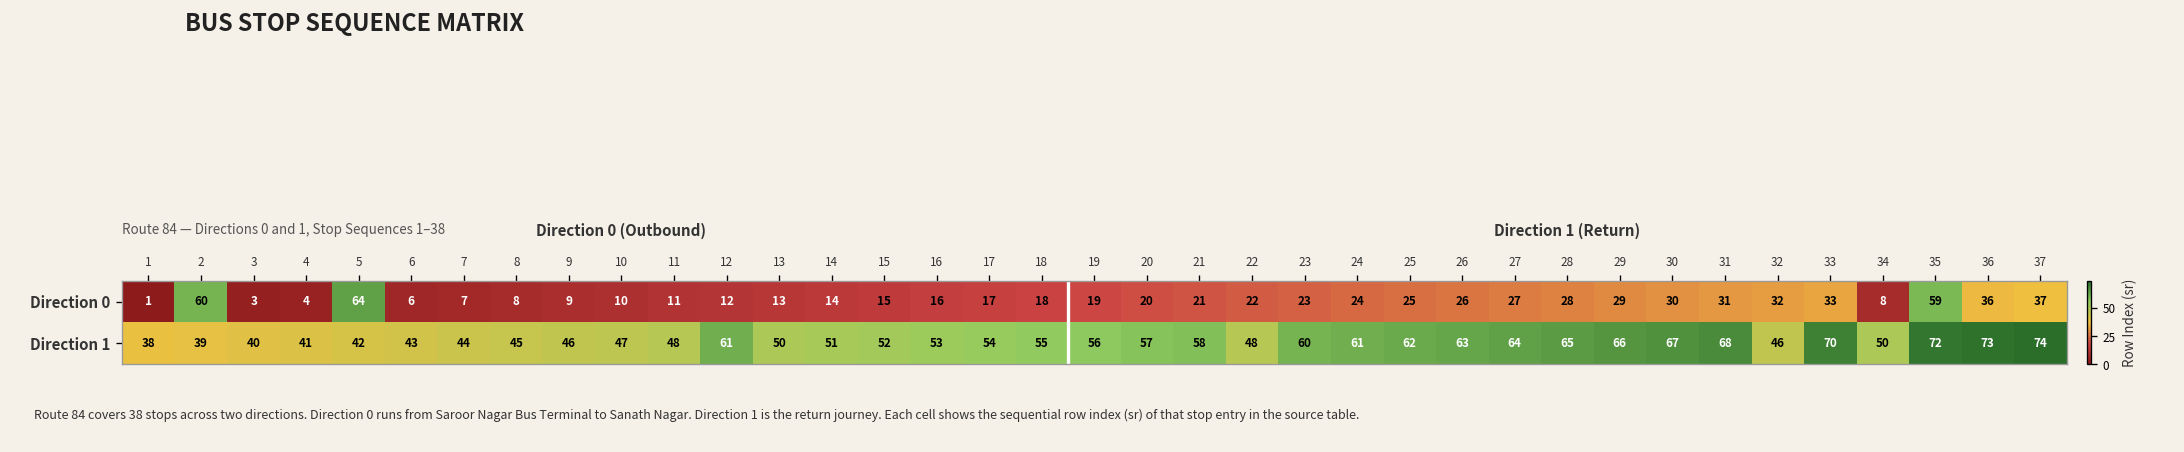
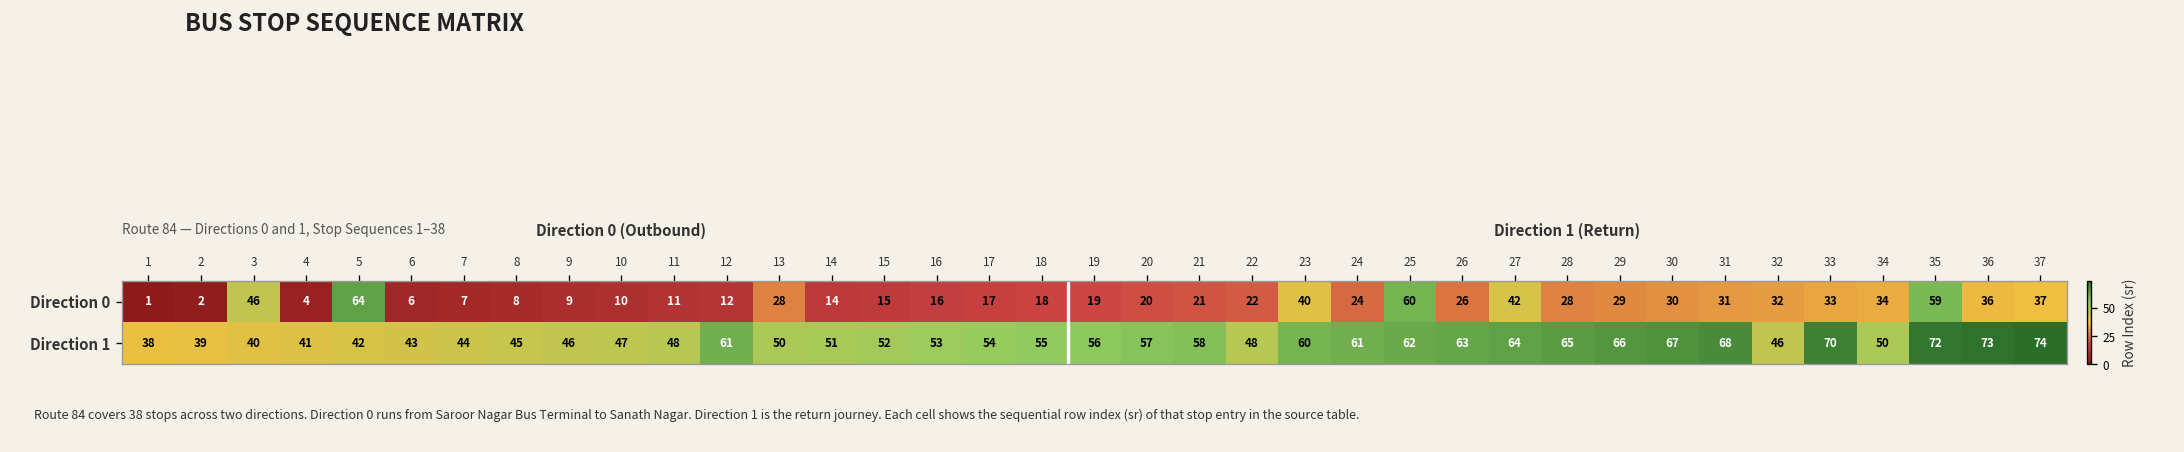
  {
    "Direction 0": {
      "1": 1,
-     "2": 60,
-     "3": 3,
+     "2": 2,
+     "3": 46,
      "4": 4,
      "5": 64,
      "6": 6,
      "7": 7,
      "8": 8,
      "9": 9,
      "10": 10,
      "11": 11,
      "12": 12,
-     "13": 13,
+     "13": 28,
      "14": 14,
      "15": 15,
      "16": 16,
      "17": 17,
      "18": 18,
      "19": 19,
      "20": 20,
      "21": 21,
      "22": 22,
-     "23": 23,
+     "23": 40,
      "24": 24,
-     "25": 25,
+     "25": 60,
      "26": 26,
-     "27": 27,
+     "27": 42,
      "28": 28,
      "29": 29,
      "30": 30,
      "31": 31,
      "32": 32,
      "33": 33,
-     "34": 8,
+     "34": 34,
      "35": 59,
      "36": 36,
      "37": 37
    },
    "Direction 1": {
      "1": 38,
      "2": 39,
      "3": 40,
      "4": 41,
      "5": 42,
      "6": 43,
      "7": 44,
      "8": 45,
      "9": 46,
      "10": 47,
      "11": 48,
      "12": 61,
      "13": 50,
      "14": 51,
      "15": 52,
      "16": 53,
      "17": 54,
      "18": 55,
      "19": 56,
      "20": 57,
      "21": 58,
      "22": 48,
      "23": 60,
      "24": 61,
      "25": 62,
      "26": 63,
      "27": 64,
      "28": 65,
      "29": 66,
      "30": 67,
      "31": 68,
      "32": 46,
      "33": 70,
      "34": 50,
      "35": 72,
      "36": 73,
      "37": 74
    }
  }
